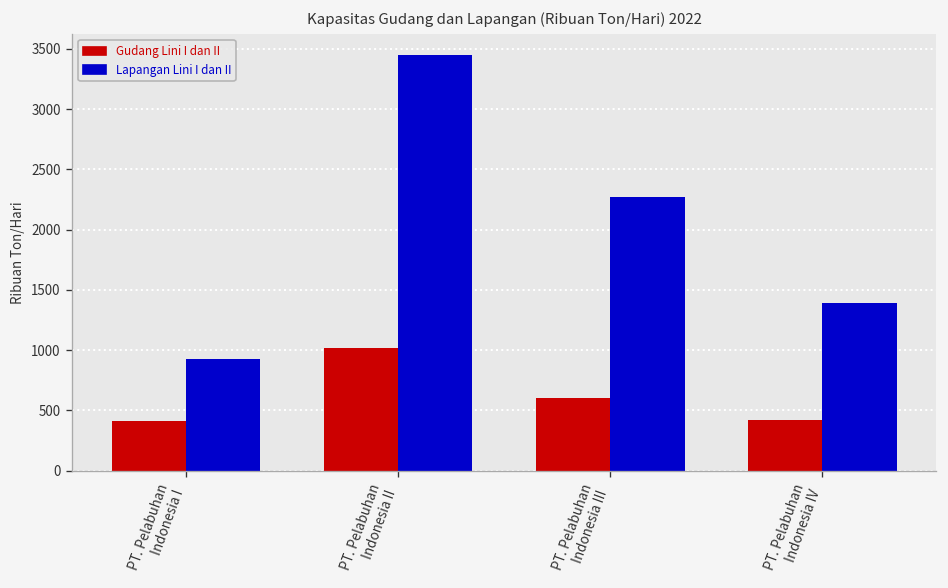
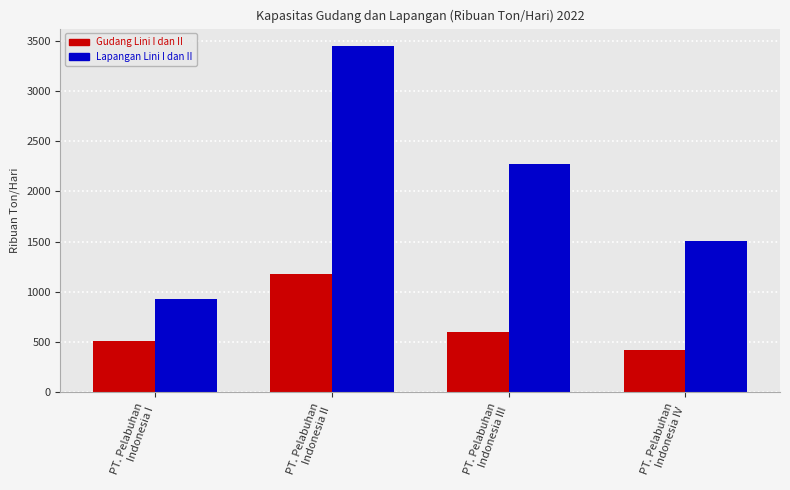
  {
    "Gudang Lini I dan II": {
-     "PT. Pelabuhan Indonesia I": 410,
-     "PT. Pelabuhan Indonesia II": 1010,
+     "PT. Pelabuhan Indonesia I": 510,
+     "PT. Pelabuhan Indonesia II": 1180,
      "PT. Pelabuhan Indonesia III": 600,
      "PT. Pelabuhan Indonesia IV": 420
    },
    "Lapangan Lini I dan II": {
      "PT. Pelabuhan Indonesia I": 930,
      "PT. Pelabuhan Indonesia II": 3450,
      "PT. Pelabuhan Indonesia III": 2270,
-     "PT. Pelabuhan Indonesia IV": 1390
+     "PT. Pelabuhan Indonesia IV": 1500
    }
  }
